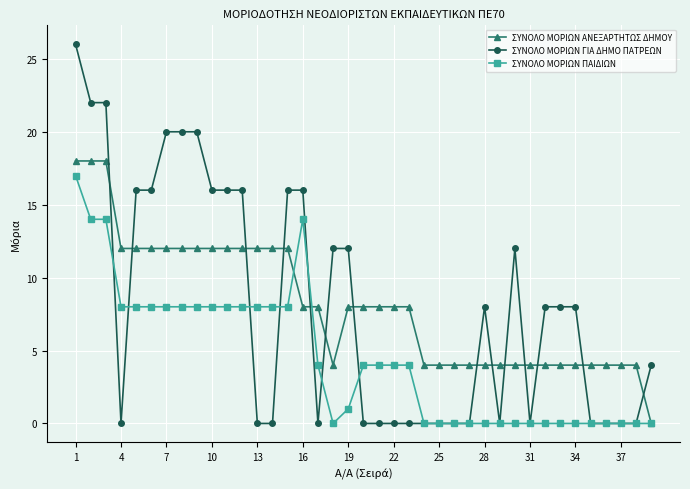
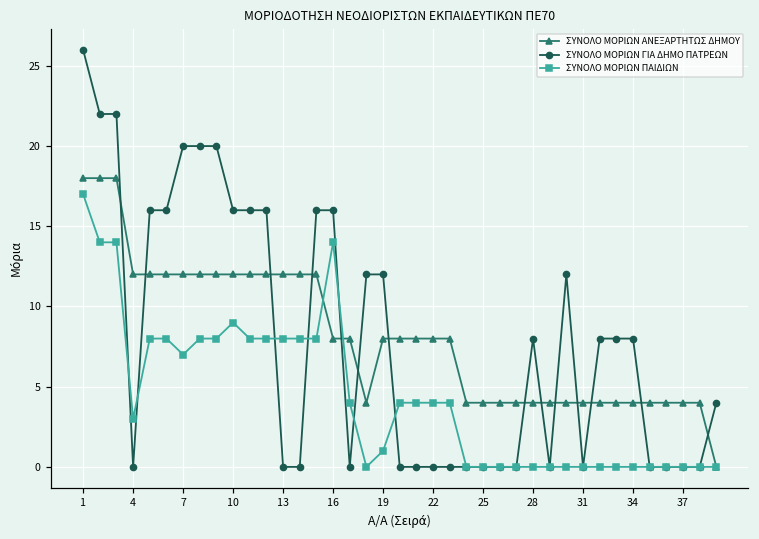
  {
    "ΣΥΝΟΛΟ ΜΟΡΙΩΝ ΠΑΙΔΙΩΝ": {
      "1": 17,
-     "4": 8,
-     "7": 8,
-     "10": 8,
+     "4": 3,
+     "7": 7,
+     "10": 9,
      "13": 8,
      "16": 14,
      "19": 1,
      "22": 4,
      "28": 0,
      "34": 0
    }
  }
